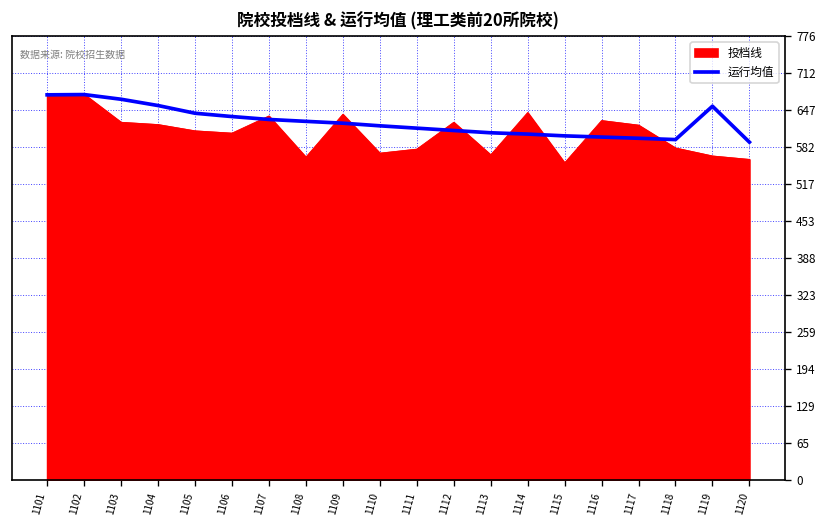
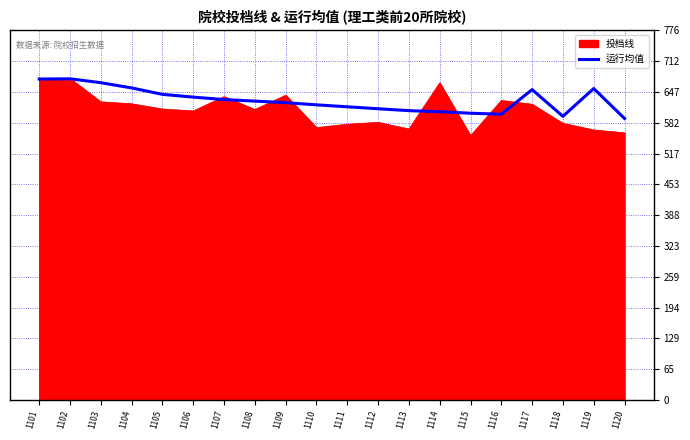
  {
    "投档线": {
      "1103": 630,
      "1104": 620,
      "1105": 610,
      "1106": 610,
      "1107": 640,
-     "1108": 570,
+     "1108": 610,
      "1109": 640,
      "1110": 570,
      "1111": 580,
-     "1112": 630,
+     "1112": 580,
      "1113": 570,
-     "1114": 640,
+     "1114": 670,
      "1115": 560,
      "1116": 630,
      "1117": 620,
      "1118": 580,
      "1119": 570,
      "1120": 560
    },
    "运行均值": {
      "1103": 670,
      "1104": 660,
      "1105": 640,
      "1106": 640,
      "1107": 630,
      "1108": 630,
      "1109": 620,
      "1110": 620,
      "1111": 620,
      "1112": 610,
      "1113": 610,
      "1114": 610,
      "1115": 600,
      "1116": 600,
-     "1117": 600,
+     "1117": 650,
      "1118": 600,
      "1119": 650,
      "1120": 590
    }
  }
